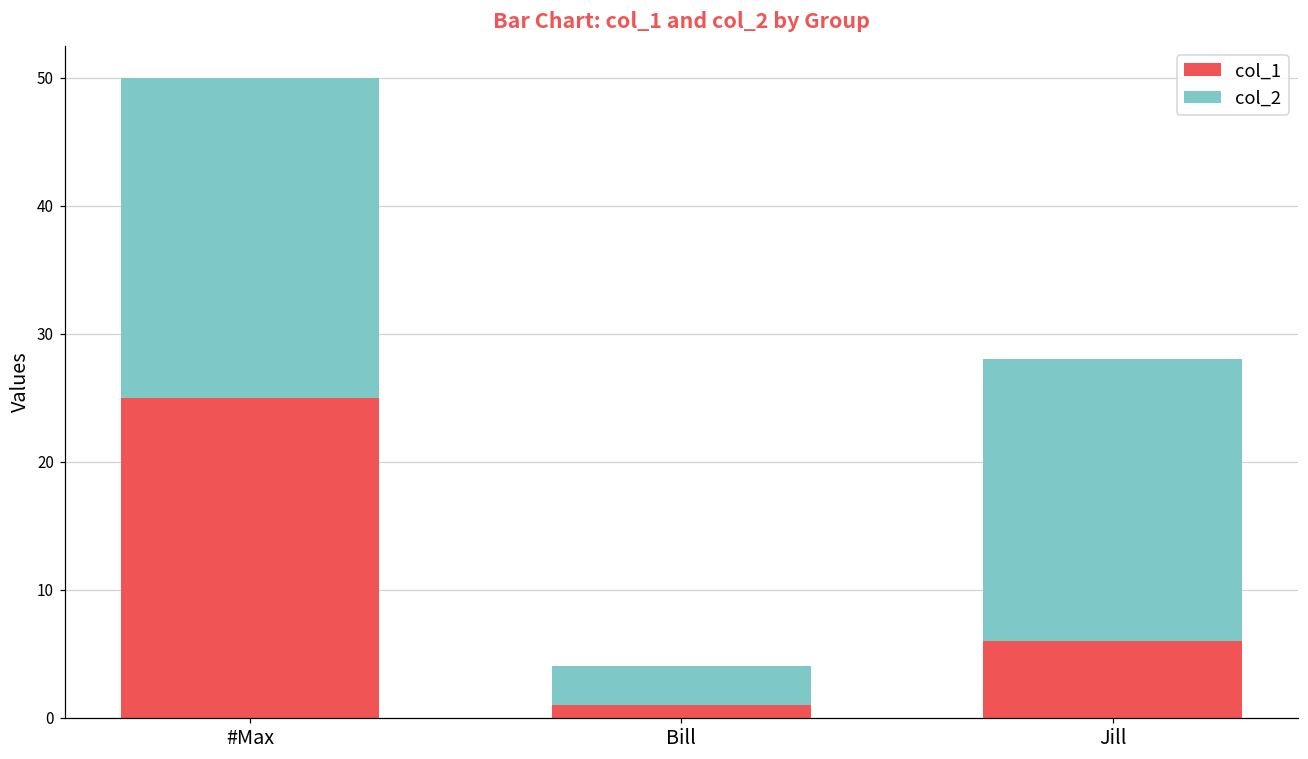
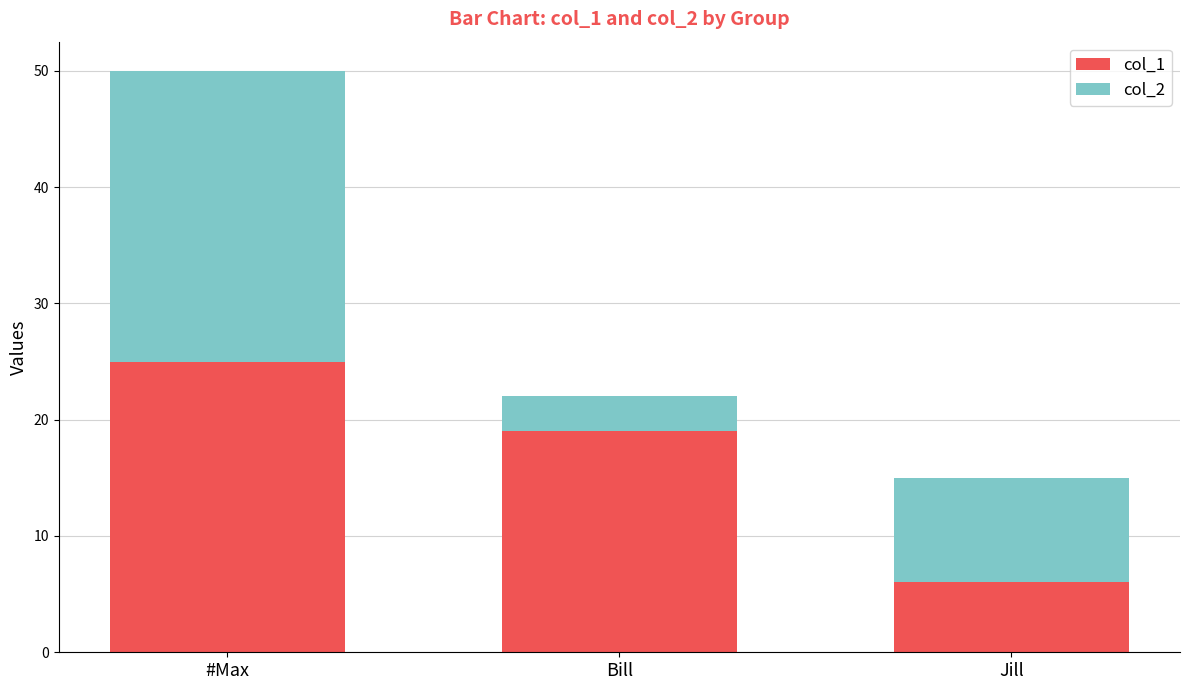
  {
    "col_1": {
      "#Max": 25,
-     "Bill": 1,
+     "Bill": 19,
      "Jill": 6
    },
    "col_2": {
      "#Max": 25,
      "Bill": 3,
-     "Jill": 22
+     "Jill": 9
    }
  }
